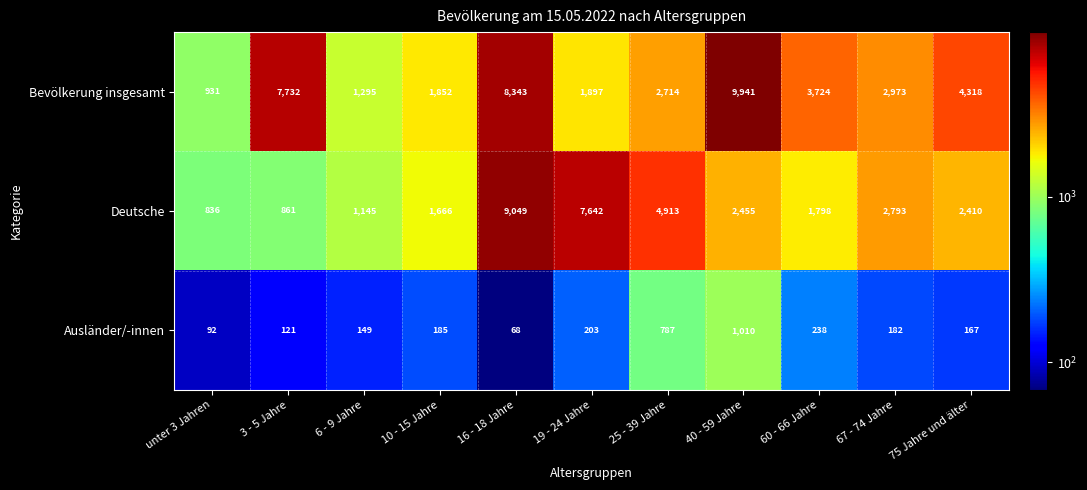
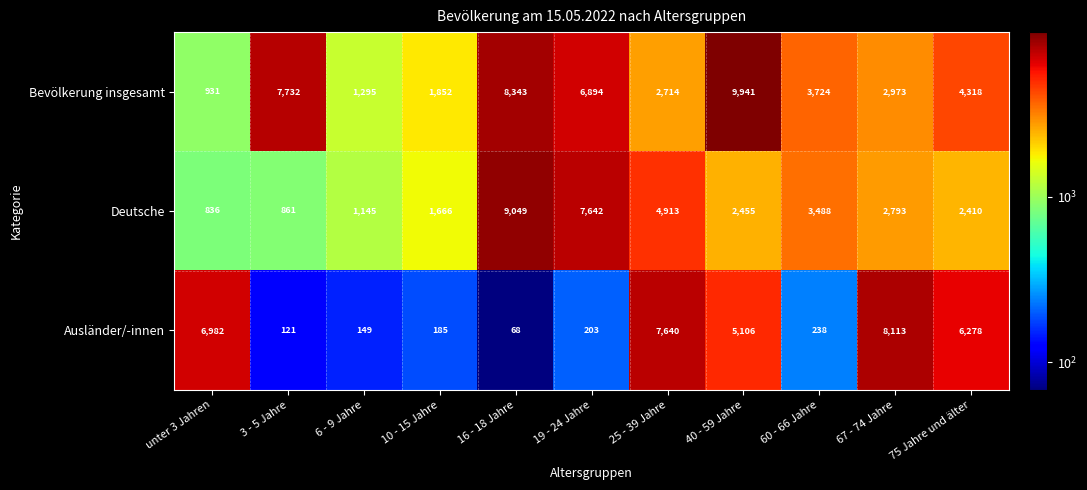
  {
    "Bevölkerung insgesamt": {
      "unter 3 Jahren": "931",
      "3 - 5 Jahre": "7,732",
      "6 - 9 Jahre": "1,295",
      "10 - 15 Jahre": "1,852",
      "16 - 18 Jahre": "8,343",
-     "19 - 24 Jahre": "1,897",
+     "19 - 24 Jahre": "6,894",
      "25 - 39 Jahre": "2,714",
      "40 - 59 Jahre": "9,941",
      "60 - 66 Jahre": "3,724",
      "67 - 74 Jahre": "2,973",
      "75 Jahre und älter": "4,318"
    },
    "Deutsche": {
      "unter 3 Jahren": "836",
      "3 - 5 Jahre": "861",
      "6 - 9 Jahre": "1,145",
      "10 - 15 Jahre": "1,666",
      "16 - 18 Jahre": "9,049",
      "19 - 24 Jahre": "7,642",
      "25 - 39 Jahre": "4,913",
      "40 - 59 Jahre": "2,455",
-     "60 - 66 Jahre": "1,798",
+     "60 - 66 Jahre": "3,488",
      "67 - 74 Jahre": "2,793",
      "75 Jahre und älter": "2,410"
    },
    "Ausländer/-innen": {
-     "unter 3 Jahren": "92",
+     "unter 3 Jahren": "6,982",
      "3 - 5 Jahre": "121",
      "6 - 9 Jahre": "149",
      "10 - 15 Jahre": "185",
      "16 - 18 Jahre": "68",
      "19 - 24 Jahre": "203",
-     "25 - 39 Jahre": "787",
-     "40 - 59 Jahre": "1,010",
+     "25 - 39 Jahre": "7,640",
+     "40 - 59 Jahre": "5,106",
      "60 - 66 Jahre": "238",
-     "67 - 74 Jahre": "182",
-     "75 Jahre und älter": "167"
+     "67 - 74 Jahre": "8,113",
+     "75 Jahre und älter": "6,278"
    }
  }
